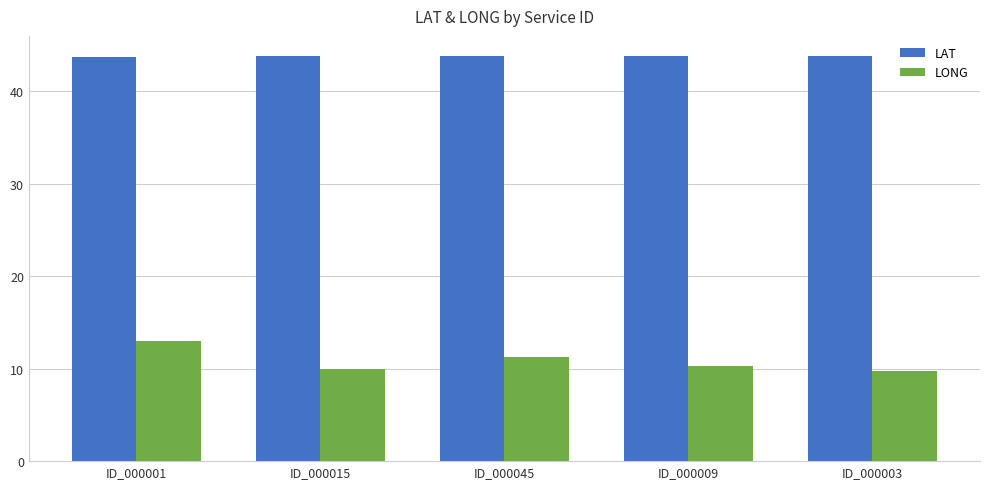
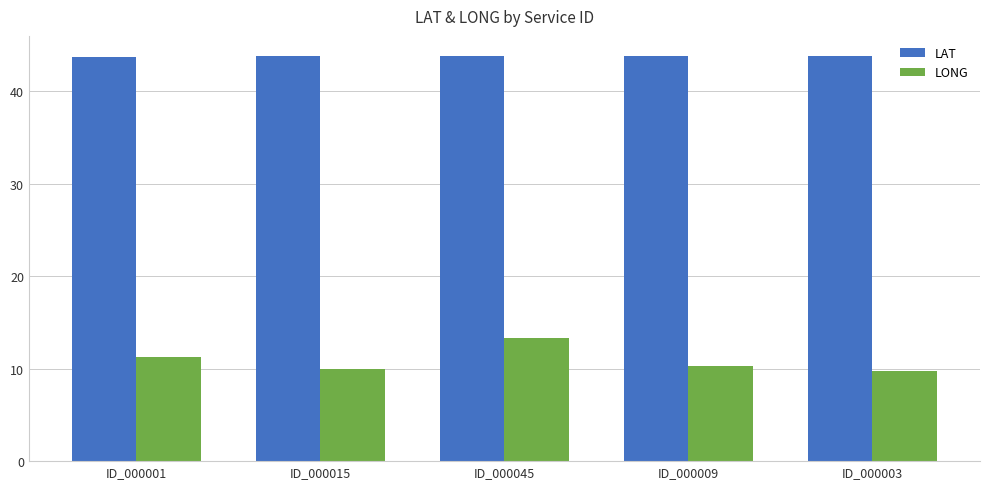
  {
    "LAT": {
      "ID_000001": 44,
      "ID_000015": 44,
      "ID_000045": 44,
      "ID_000009": 44,
      "ID_000003": 44
    },
    "LONG": {
-     "ID_000001": 13,
+     "ID_000001": 11,
      "ID_000015": 10,
-     "ID_000045": 11,
+     "ID_000045": 13,
      "ID_000009": 10,
      "ID_000003": 10
    }
  }
